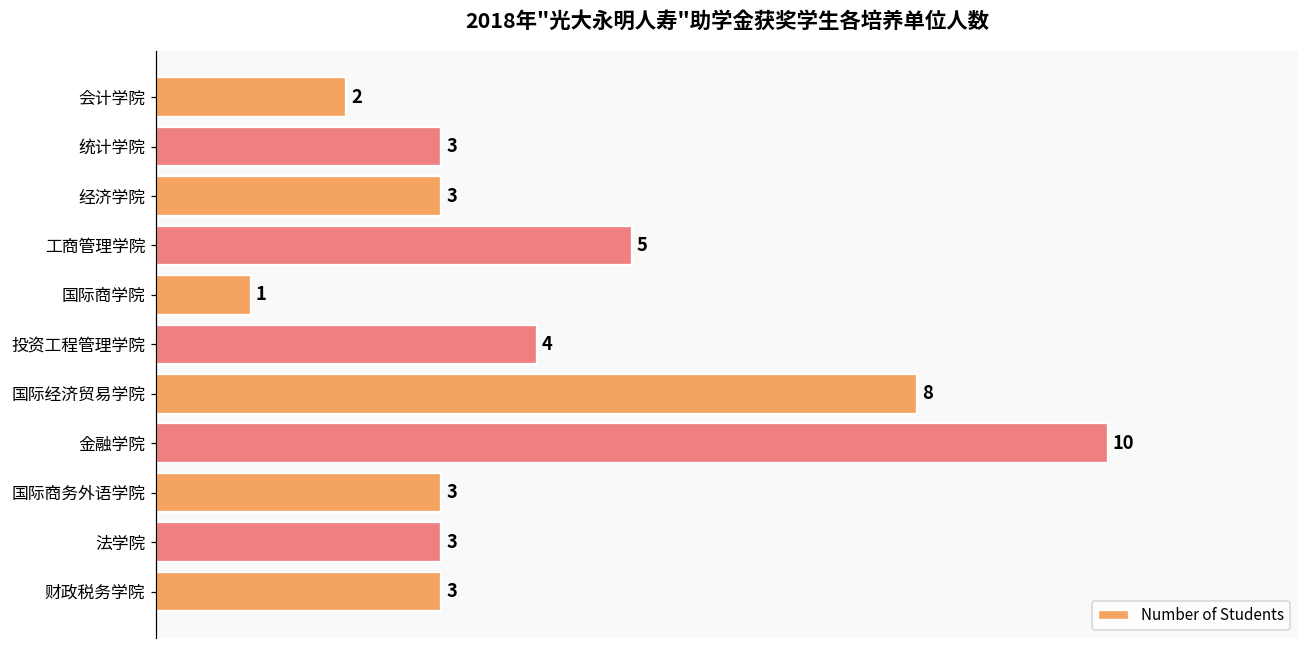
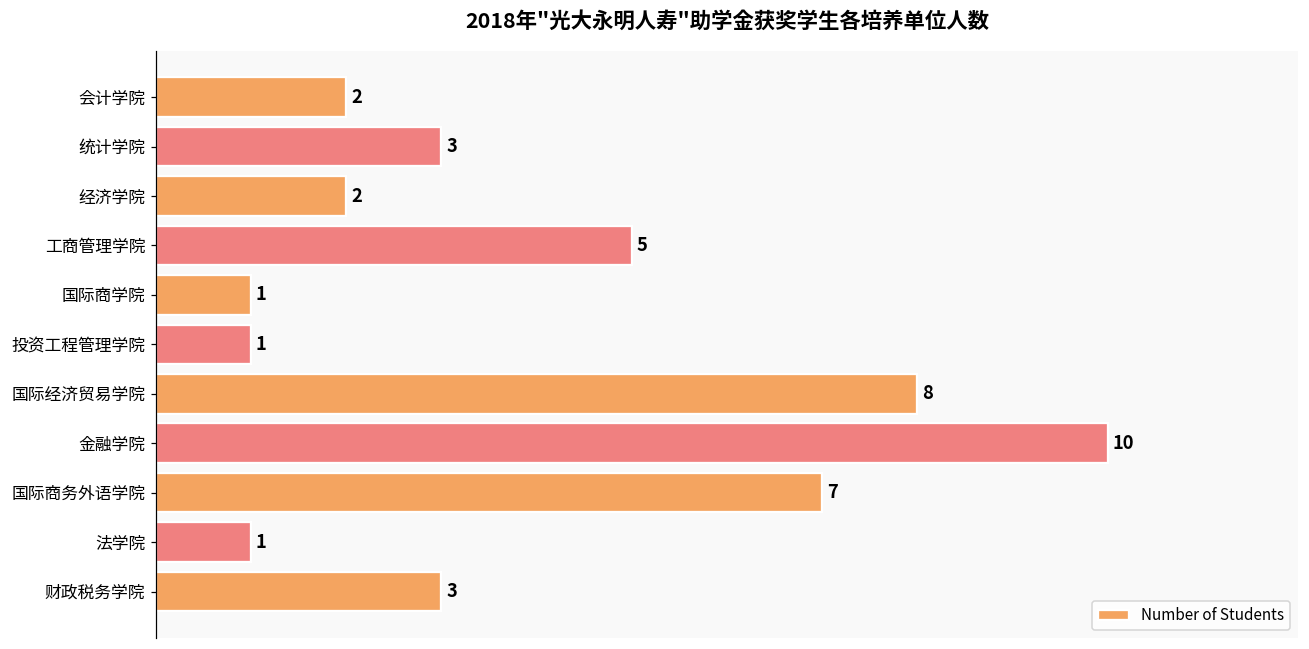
  {
    "会计学院": 2,
    "统计学院": 3,
-   "经济学院": 3,
+   "经济学院": 2,
    "工商管理学院": 5,
    "国际商学院": 1,
-   "投资工程管理学院": 4,
+   "投资工程管理学院": 1,
    "国际经济贸易学院": 8,
    "金融学院": 10,
-   "国际商务外语学院": 3,
-   "法学院": 3,
+   "国际商务外语学院": 7,
+   "法学院": 1,
    "财政税务学院": 3
  }
